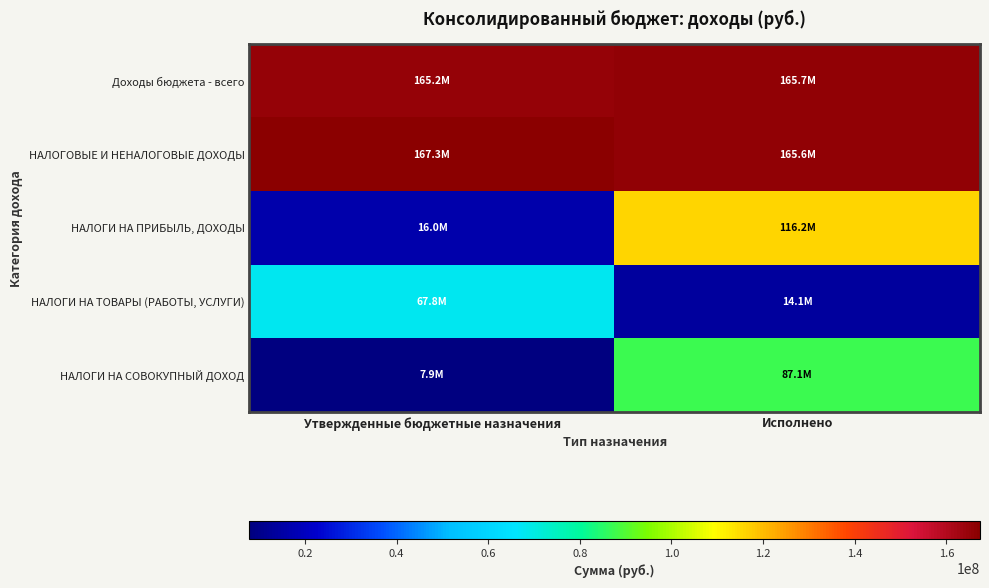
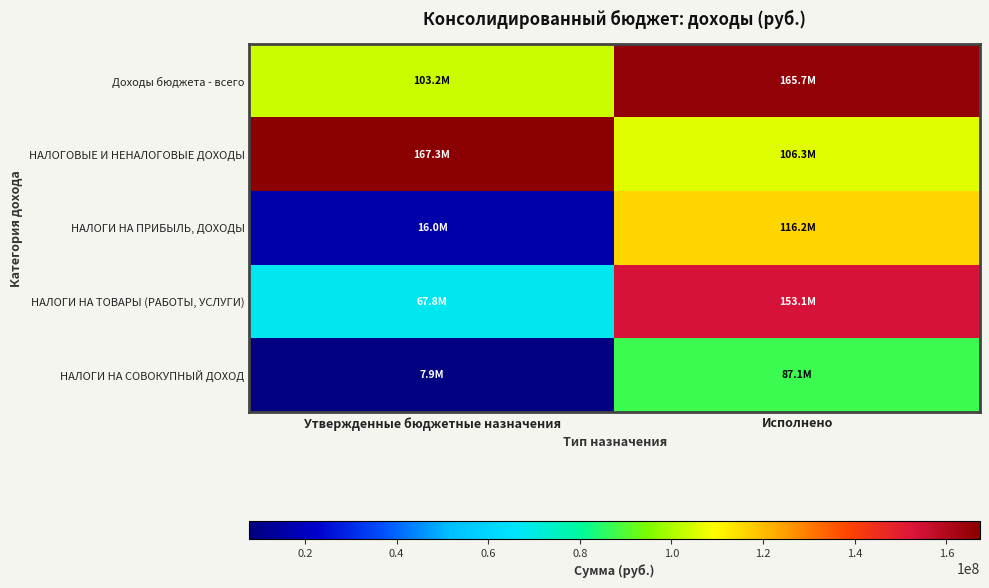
  {
    "Доходы бюджета - всего": {
-     "Утвержденные бюджетные назначения": "165.2M",
+     "Утвержденные бюджетные назначения": "103.2M",
      "Исполнено": "165.7M"
    },
    "НАЛОГОВЫЕ И НЕНАЛОГОВЫЕ ДОХОДЫ": {
      "Утвержденные бюджетные назначения": "167.3M",
-     "Исполнено": "165.6M"
+     "Исполнено": "106.3M"
    },
    "НАЛОГИ НА ПРИБЫЛЬ, ДОХОДЫ": {
      "Утвержденные бюджетные назначения": "16.0M",
      "Исполнено": "116.2M"
    },
    "НАЛОГИ НА ТОВАРЫ (РАБОТЫ, УСЛУГИ)": {
      "Утвержденные бюджетные назначения": "67.8M",
-     "Исполнено": "14.1M"
+     "Исполнено": "153.1M"
    },
    "НАЛОГИ НА СОВОКУПНЫЙ ДОХОД": {
      "Утвержденные бюджетные назначения": "7.9M",
      "Исполнено": "87.1M"
    }
  }
